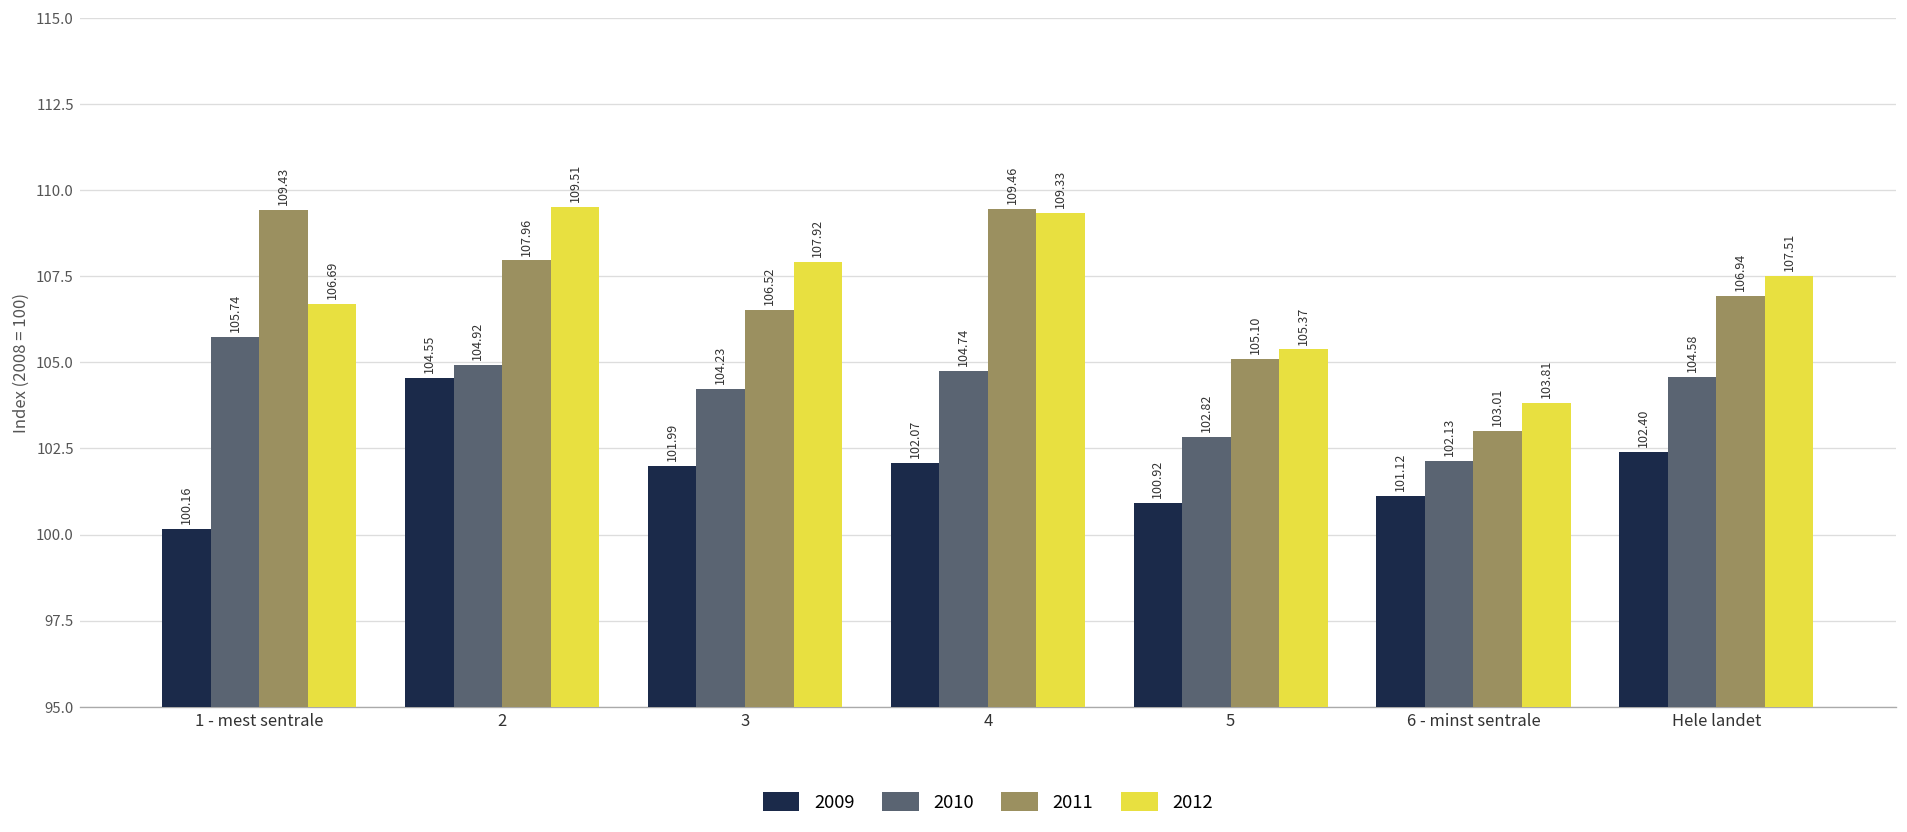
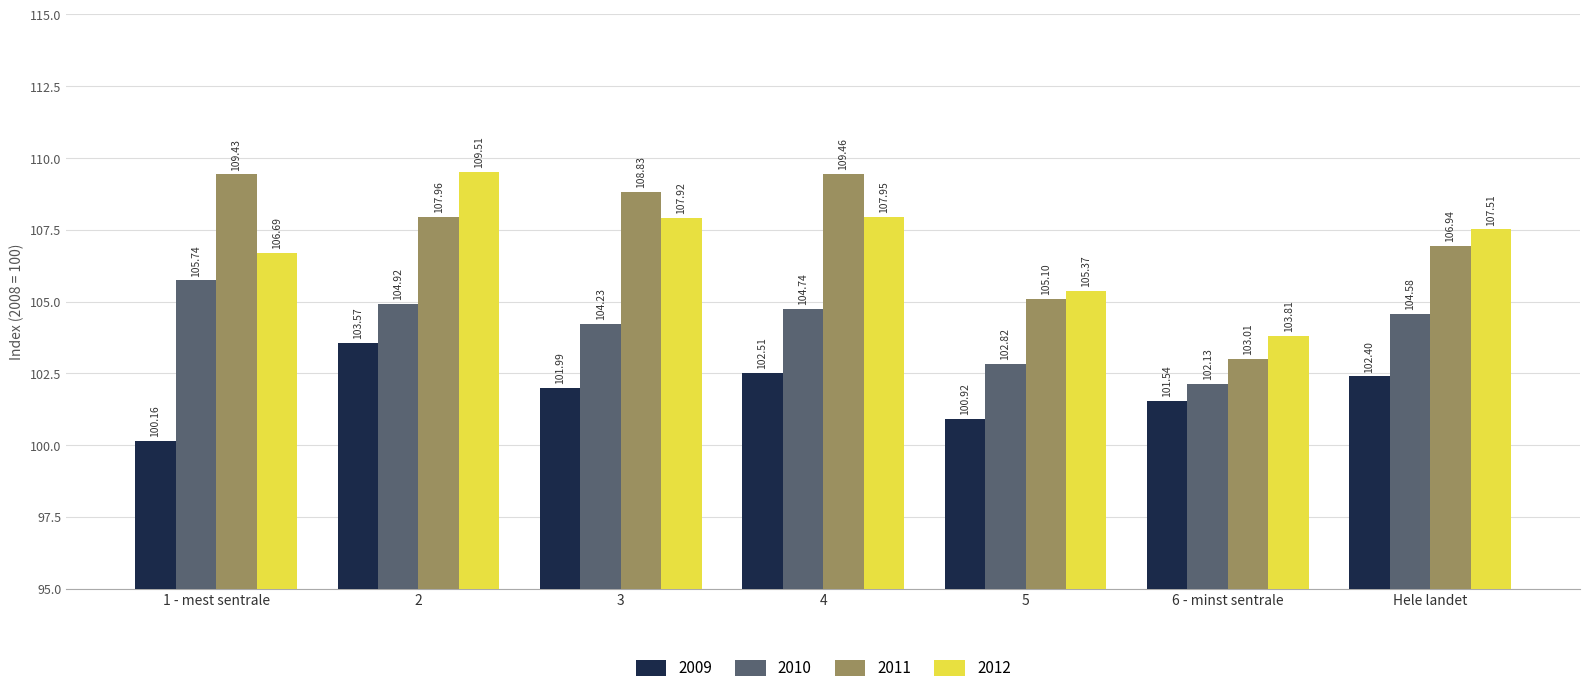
  {
    "2009": {
      "1 - mest sentrale": 100.16,
-     "2": 104.55,
+     "2": 103.57,
      "3": 101.99,
-     "4": 102.07,
+     "4": 102.51,
      "5": 100.92,
-     "6 - minst sentrale": 101.12,
+     "6 - minst sentrale": 101.54,
      "Hele landet": 102.40
    },
    "2010": {
      "1 - mest sentrale": 105.74,
      "2": 104.92,
      "3": 104.23,
      "4": 104.74,
      "5": 102.82,
      "6 - minst sentrale": 102.13,
      "Hele landet": 104.58
    },
    "2011": {
      "1 - mest sentrale": 109.43,
      "2": 107.96,
-     "3": 106.52,
+     "3": 108.83,
      "4": 109.46,
      "5": 105.10,
      "6 - minst sentrale": 103.01,
      "Hele landet": 106.94
    },
    "2012": {
      "1 - mest sentrale": 106.69,
      "2": 109.51,
      "3": 107.92,
-     "4": 109.33,
+     "4": 107.95,
      "5": 105.37,
      "6 - minst sentrale": 103.81,
      "Hele landet": 107.51
    }
  }
